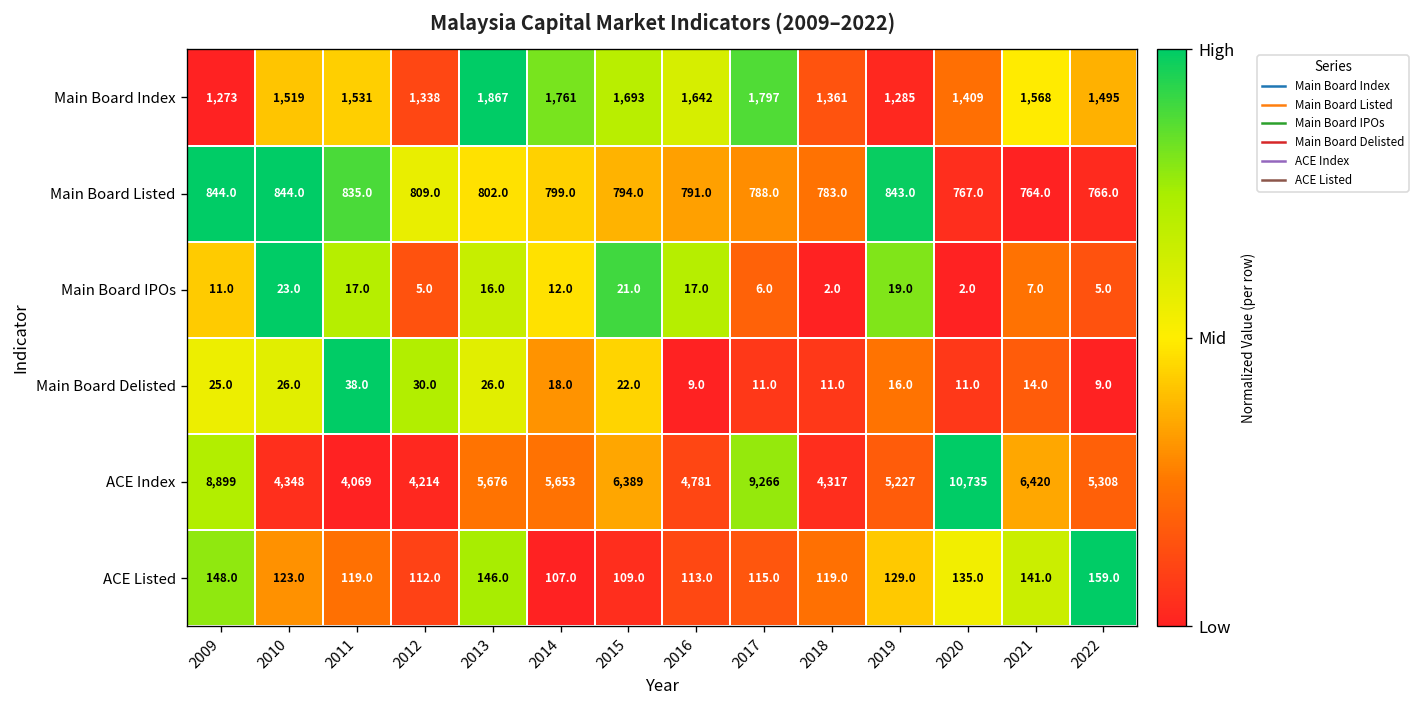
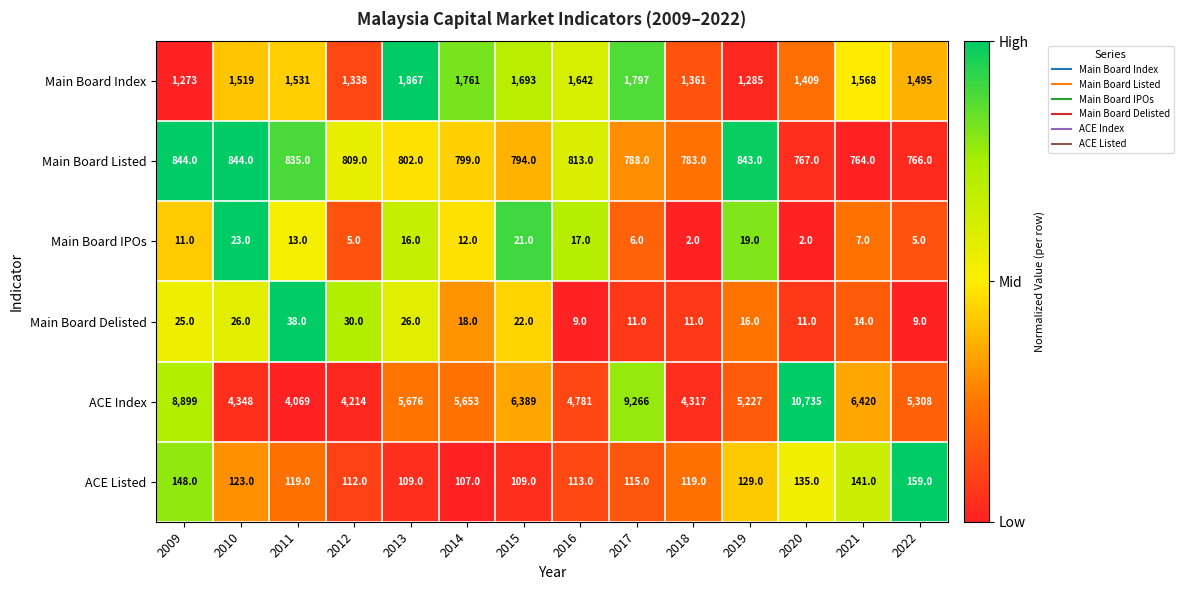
  {
    "Main Board Index": {
      "2009": "1,273",
      "2010": "1,519",
      "2011": "1,531",
      "2012": "1,338",
      "2013": "1,867",
      "2014": "1,761",
      "2015": "1,693",
      "2016": "1,642",
      "2017": "1,797",
      "2018": "1,361",
      "2019": "1,285",
      "2020": "1,409",
      "2021": "1,568",
      "2022": "1,495"
    },
    "Main Board Listed": {
      "2009": "844.0",
      "2010": "844.0",
      "2011": "835.0",
      "2012": "809.0",
      "2013": "802.0",
      "2014": "799.0",
      "2015": "794.0",
-     "2016": "791.0",
+     "2016": "813.0",
      "2017": "788.0",
      "2018": "783.0",
      "2019": "843.0",
      "2020": "767.0",
      "2021": "764.0",
      "2022": "766.0"
    },
    "Main Board IPOs": {
      "2009": "11.0",
      "2010": "23.0",
-     "2011": "17.0",
+     "2011": "13.0",
      "2012": "5.0",
      "2013": "16.0",
      "2014": "12.0",
      "2015": "21.0",
      "2016": "17.0",
      "2017": "6.0",
      "2018": "2.0",
      "2019": "19.0",
      "2020": "2.0",
      "2021": "7.0",
      "2022": "5.0"
    },
    "Main Board Delisted": {
      "2009": "25.0",
      "2010": "26.0",
      "2011": "38.0",
      "2012": "30.0",
      "2013": "26.0",
      "2014": "18.0",
      "2015": "22.0",
      "2016": "9.0",
      "2017": "11.0",
      "2018": "11.0",
      "2019": "16.0",
      "2020": "11.0",
      "2021": "14.0",
      "2022": "9.0"
    },
    "ACE Index": {
      "2009": "8,899",
      "2010": "4,348",
      "2011": "4,069",
      "2012": "4,214",
      "2013": "5,676",
      "2014": "5,653",
      "2015": "6,389",
      "2016": "4,781",
      "2017": "9,266",
      "2018": "4,317",
      "2019": "5,227",
      "2020": "10,735",
      "2021": "6,420",
      "2022": "5,308"
    },
    "ACE Listed": {
      "2009": "148.0",
      "2010": "123.0",
      "2011": "119.0",
      "2012": "112.0",
-     "2013": "146.0",
+     "2013": "109.0",
      "2014": "107.0",
      "2015": "109.0",
      "2016": "113.0",
      "2017": "115.0",
      "2018": "119.0",
      "2019": "129.0",
      "2020": "135.0",
      "2021": "141.0",
      "2022": "159.0"
    }
  }
